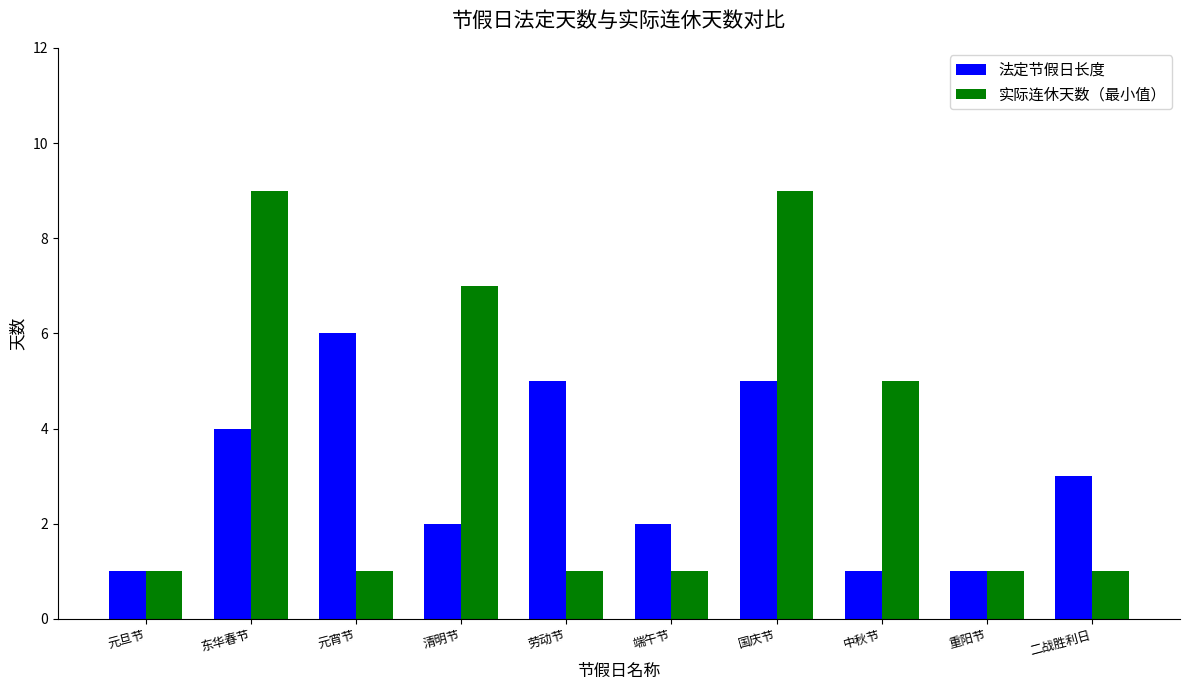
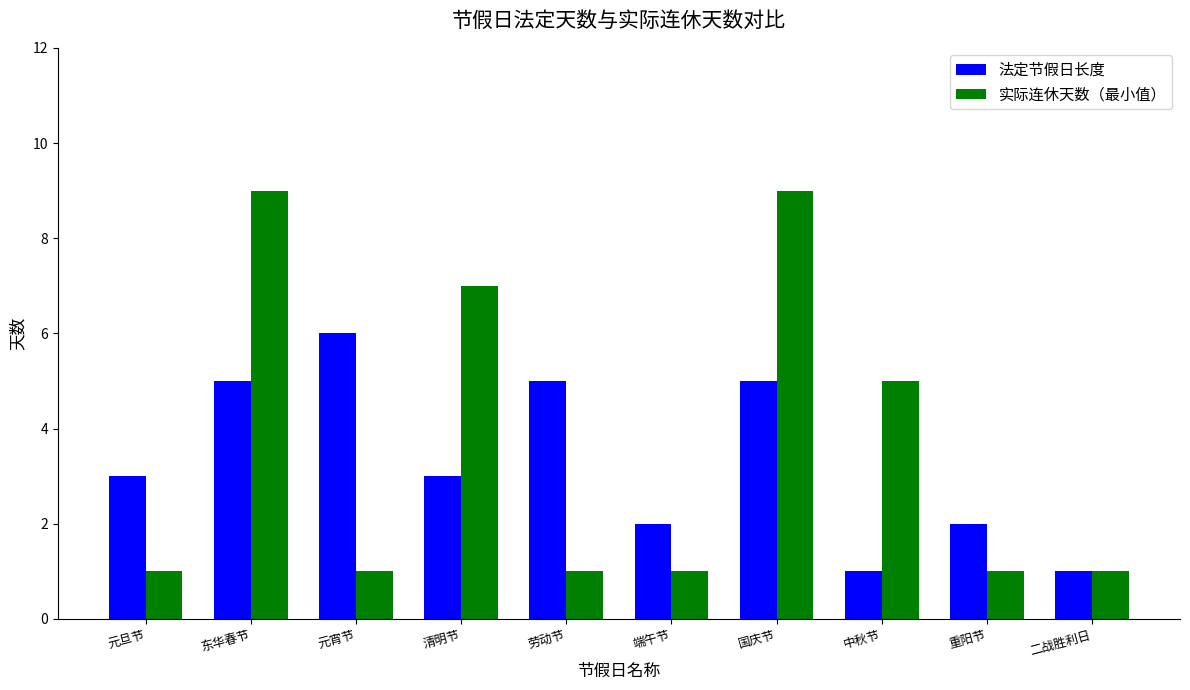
  {
    "法定节假日长度": {
-     "元旦节": 1,
-     "东华春节": 4,
+     "元旦节": 3,
+     "东华春节": 5,
      "元宵节": 6,
-     "清明节": 2,
+     "清明节": 3,
      "劳动节": 5,
      "端午节": 2,
      "国庆节": 5,
      "中秋节": 1,
-     "重阳节": 1,
-     "二战胜利日": 3
+     "重阳节": 2,
+     "二战胜利日": 1
    },
    "实际连休天数（最小值）": {
      "元旦节": 1,
      "东华春节": 9,
      "元宵节": 1,
      "清明节": 7,
      "劳动节": 1,
      "端午节": 1,
      "国庆节": 9,
      "中秋节": 5,
      "重阳节": 1,
      "二战胜利日": 1
    }
  }
